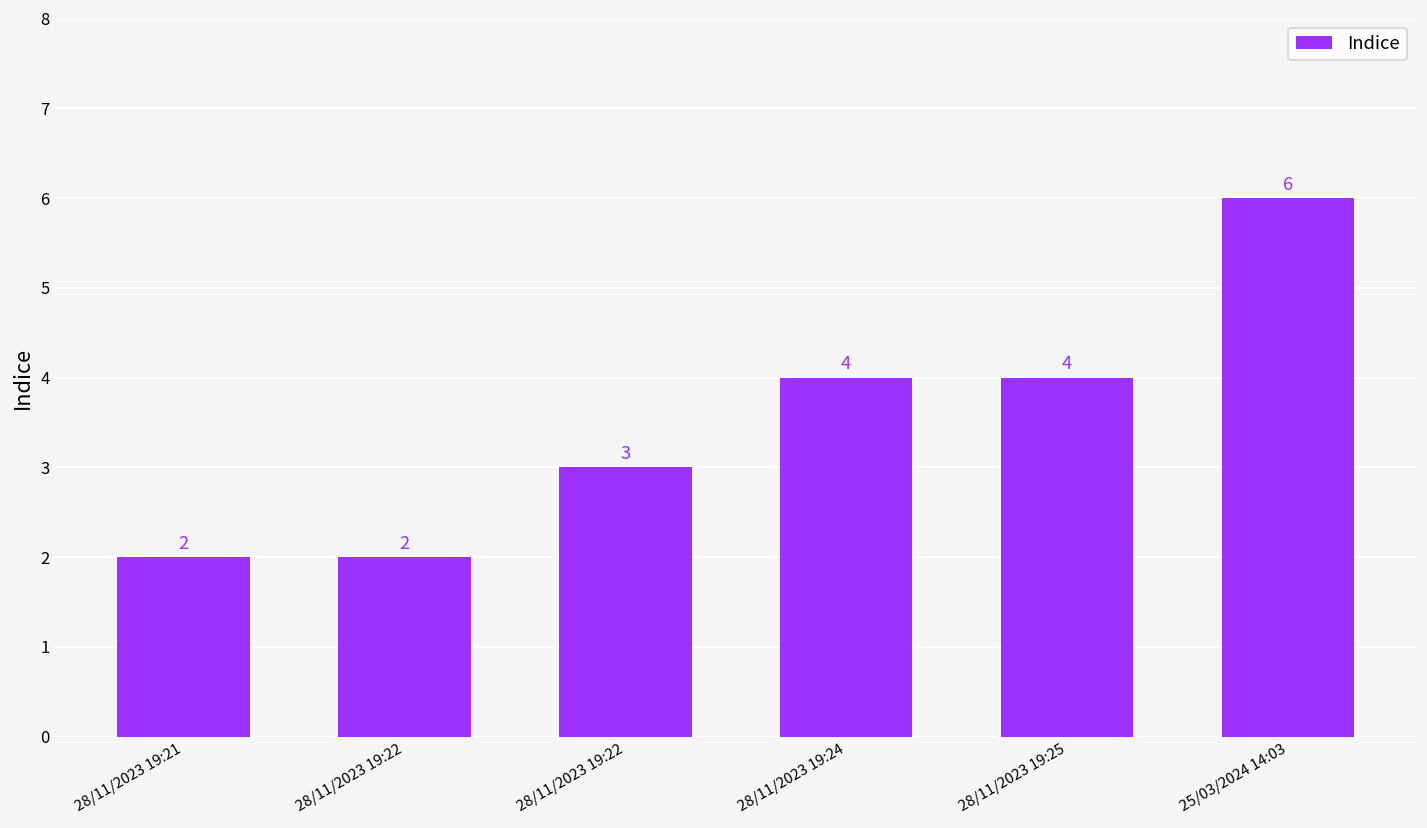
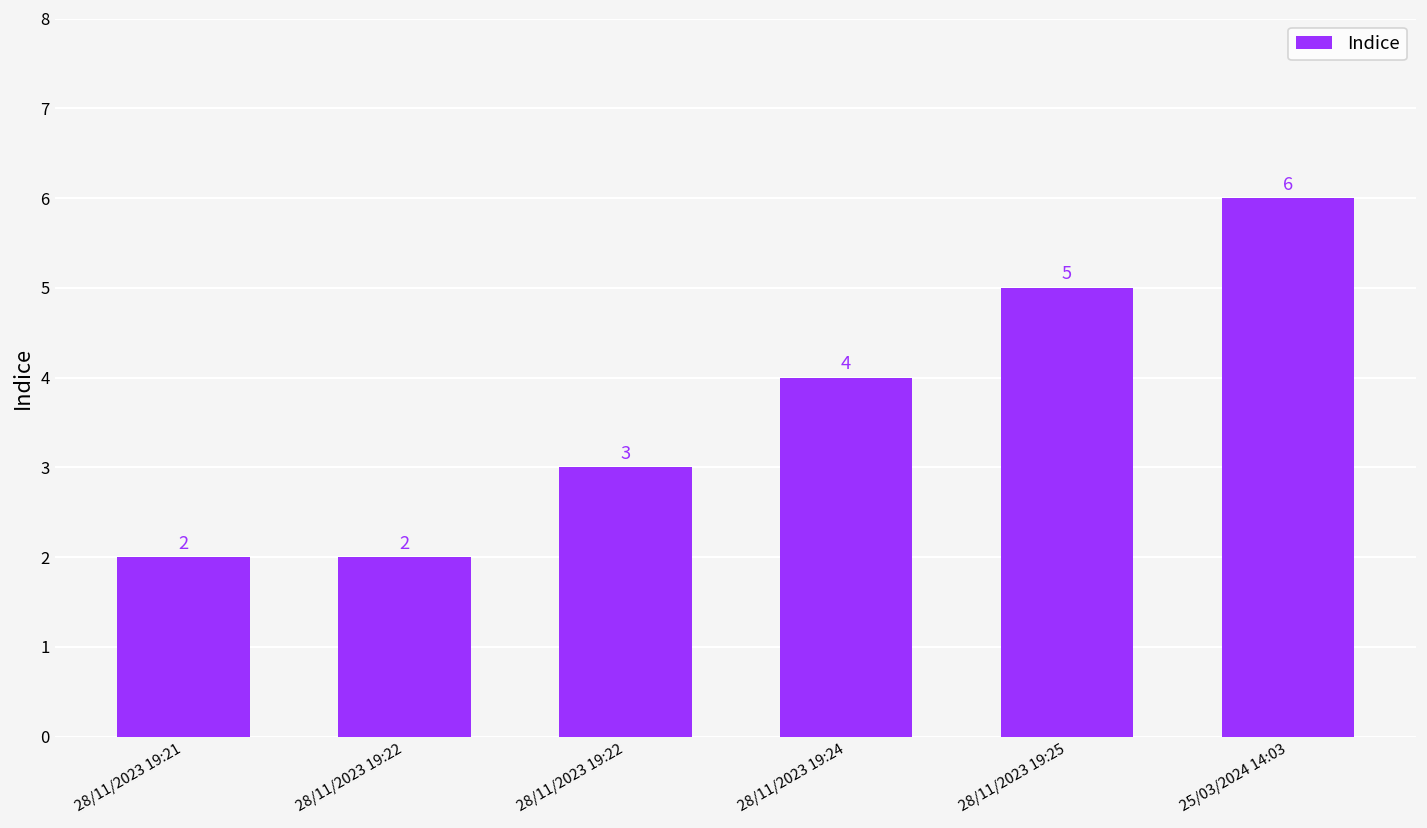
  {
    "28/11/2023 19:21": 2,
    "28/11/2023 19:24": 4,
-   "28/11/2023 19:25": 4,
+   "28/11/2023 19:25": 5,
    "25/03/2024 14:03": 6
  }
